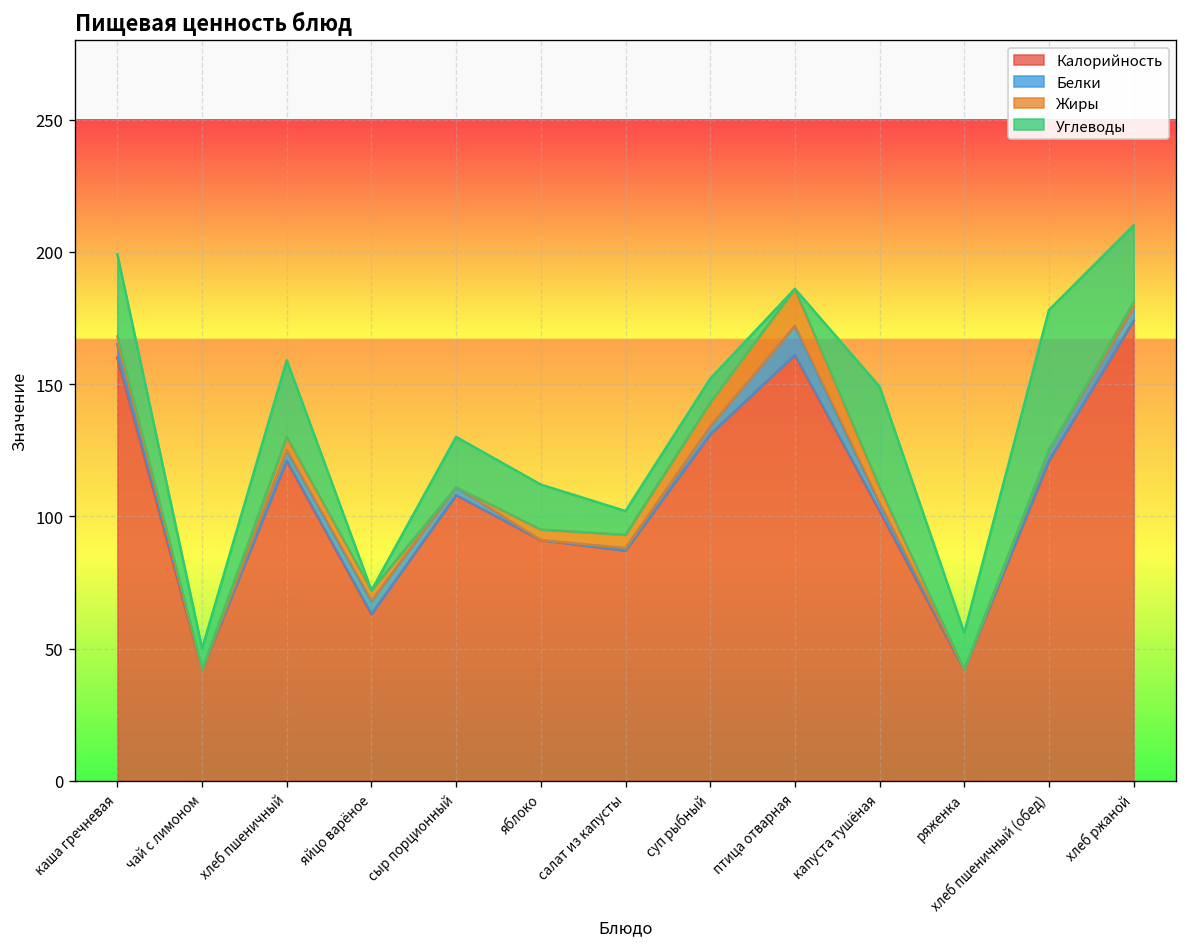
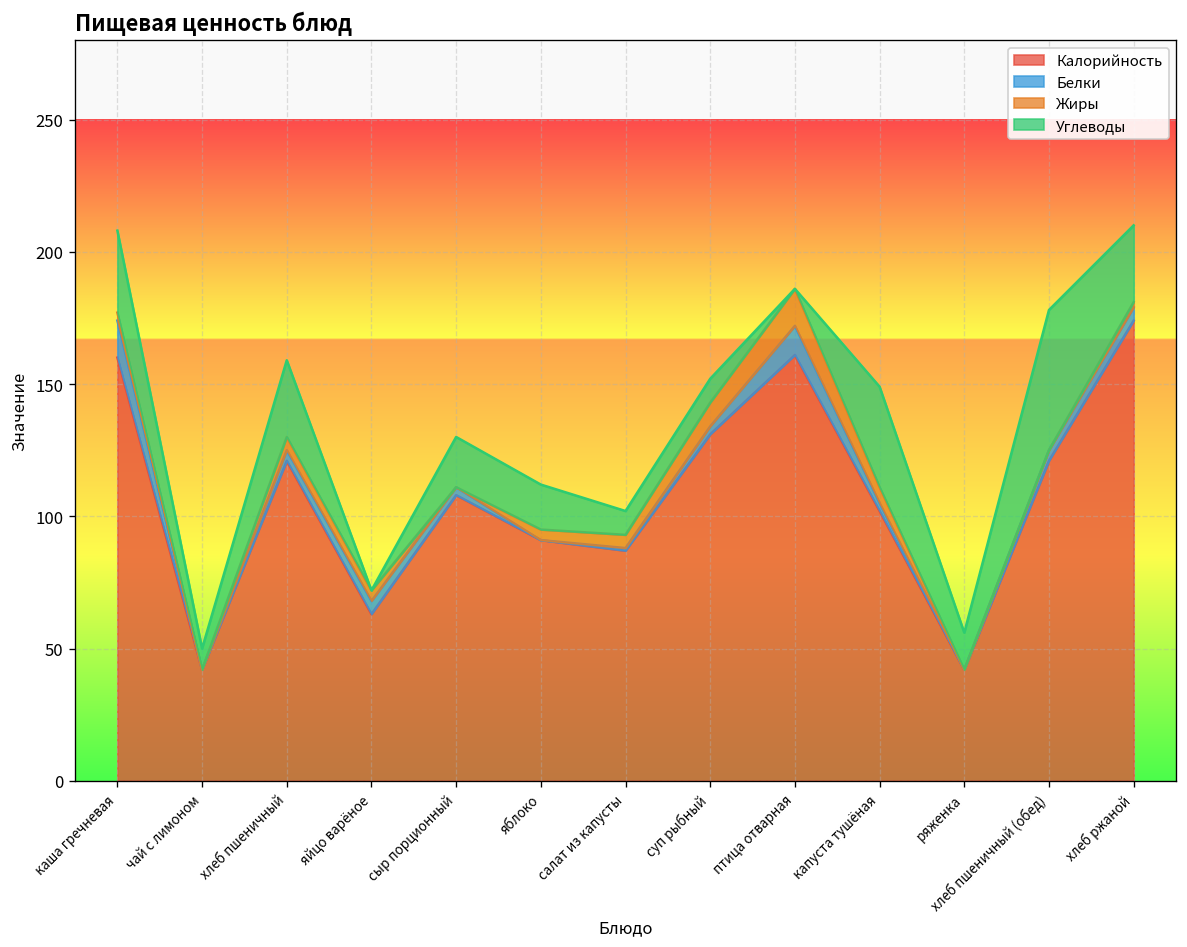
  {
    "Белки": {
-     "каша гречневая": 5,
+     "каша гречневая": 14,
      "хлеб пшеничный": 4,
      "яйцо варёное": 5,
      "суп рыбный": 3,
      "птица отварная": 11,
      "капуста тушёная": 3,
      "хлеб ржаной": 5
    },
    "Углеводы": {
      "каша гречневая": 31,
      "чай с лимоном": 8,
      "хлеб пшеничный": 29,
      "сыр порционный": 19,
      "яблоко": 17,
      "салат из капусты": 9,
      "суп рыбный": 9,
      "капуста тушёная": 38,
      "ряженка": 14,
      "хлеб пшеничный (обед)": 53,
      "хлеб ржаной": 29
    }
  }
